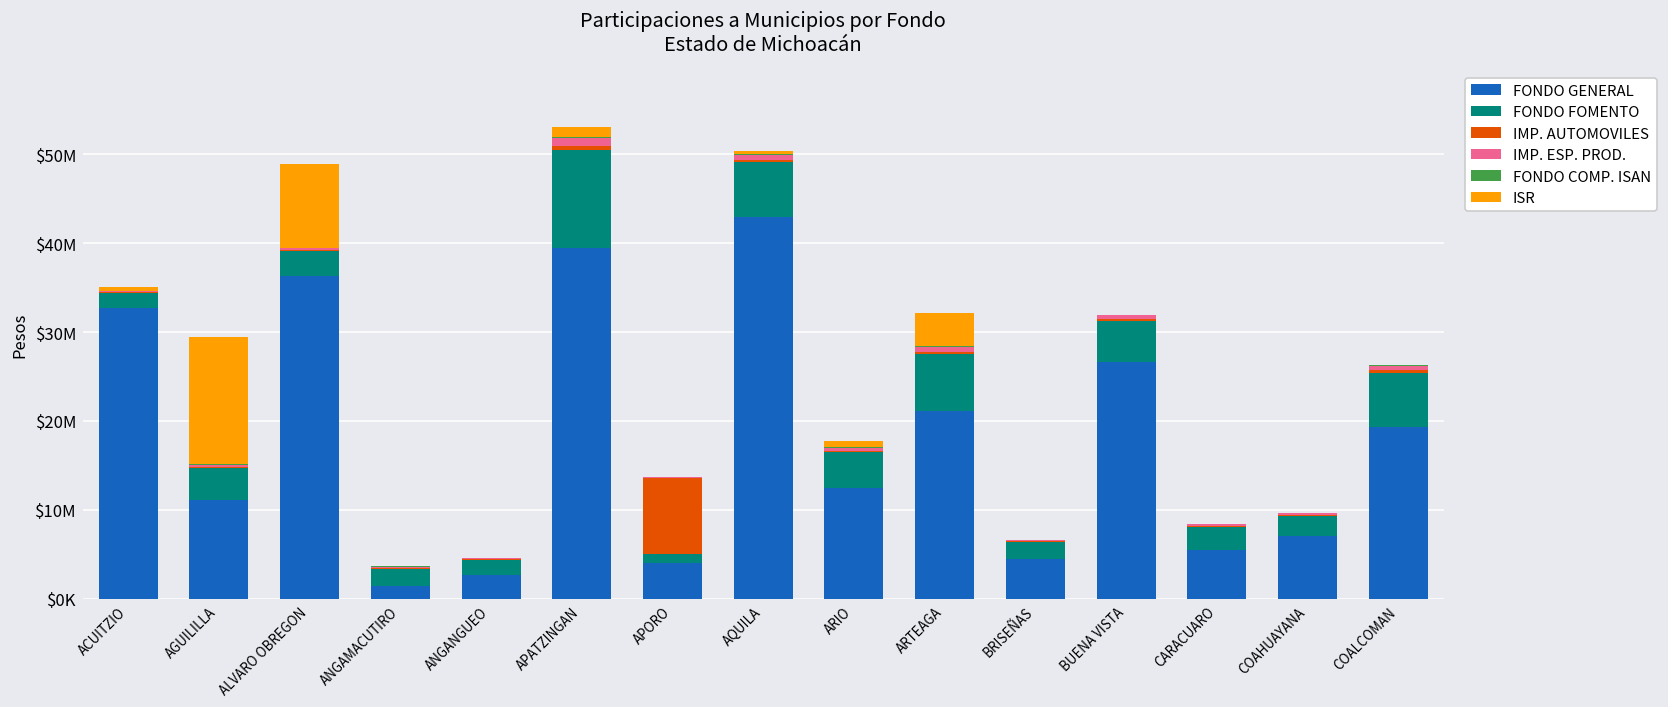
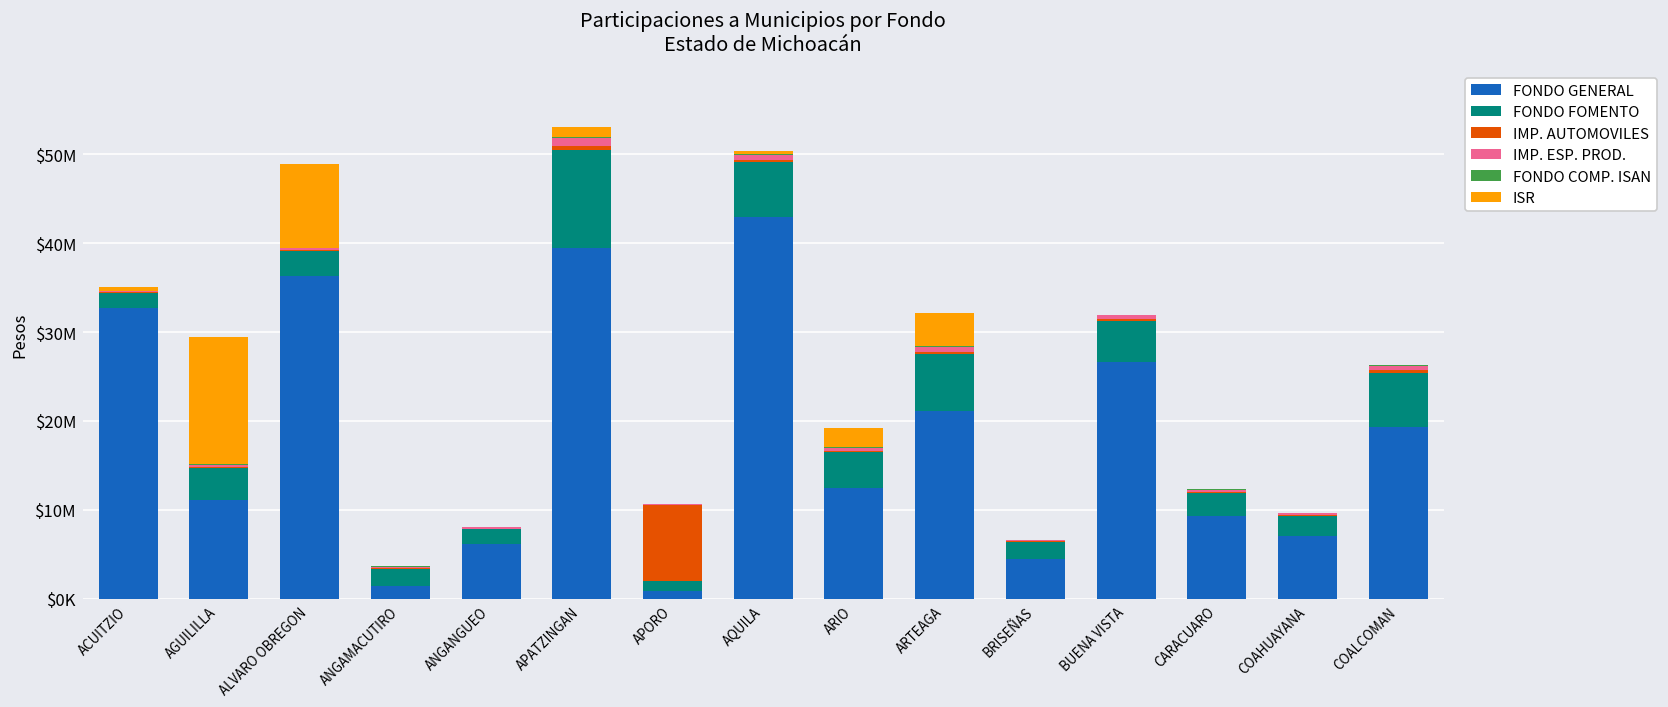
  {
    "FONDO GENERAL": {
      "ACUITZIO": "$33000000",
      "AGUILILLA": "$11000000",
      "ALVARO OBREGON": "$36000000",
      "ANGAMACUTIRO": "$1000000",
-     "ANGANGUEO": "$3000000",
+     "ANGANGUEO": "$6000000",
      "APATZINGAN": "$39000000",
-     "APORO": "$4000000",
+     "APORO": "$1000000",
      "AQUILA": "$43000000",
      "ARIO": "$13000000",
      "ARTEAGA": "$21000000",
      "BRISEÑAS": "$5000000",
      "BUENA VISTA": "$27000000",
-     "CARACUARO": "$5000000",
+     "CARACUARO": "$9000000",
      "COAHUAYANA": "$7000000",
      "COALCOMAN": "$19000000"
    },
    "FONDO FOMENTO": {
      "ACUITZIO": "$2000000",
      "AGUILILLA": "$4000000",
      "ALVARO OBREGON": "$3000000",
      "ANGAMACUTIRO": "$2000000",
      "ANGANGUEO": "$2000000",
      "APATZINGAN": "$11000000",
      "APORO": "$1000000",
      "AQUILA": "$6000000",
      "ARIO": "$4000000",
      "ARTEAGA": "$6000000",
      "BRISEÑAS": "$2000000",
      "BUENA VISTA": "$5000000",
      "CARACUARO": "$3000000",
      "COAHUAYANA": "$2000000",
      "COALCOMAN": "$6000000"
    },
    "IMP. AUTOMOVILES": {
      "APATZINGAN": "$0",
      "APORO": "$9000000"
    },
    "IMP. ESP. PROD.": {
      "APATZINGAN": "$1000000",
      "AQUILA": "$1000000",
      "ARTEAGA": "$1000000",
      "BUENA VISTA": "$0",
      "COALCOMAN": "$1000000"
    },
    "ISR": {
      "ACUITZIO": "$0",
      "AGUILILLA": "$14000000",
      "ALVARO OBREGON": "$9000000",
      "ANGAMACUTIRO": "$0",
      "ANGANGUEO": "$0",
      "APATZINGAN": "$1000000",
-     "ARIO": "$1000000",
+     "ARIO": "$2000000",
      "ARTEAGA": "$4000000",
      "BRISEÑAS": "$0",
      "BUENA VISTA": "$0",
      "CARACUARO": "$0",
      "COALCOMAN": "$0"
    }
  }
